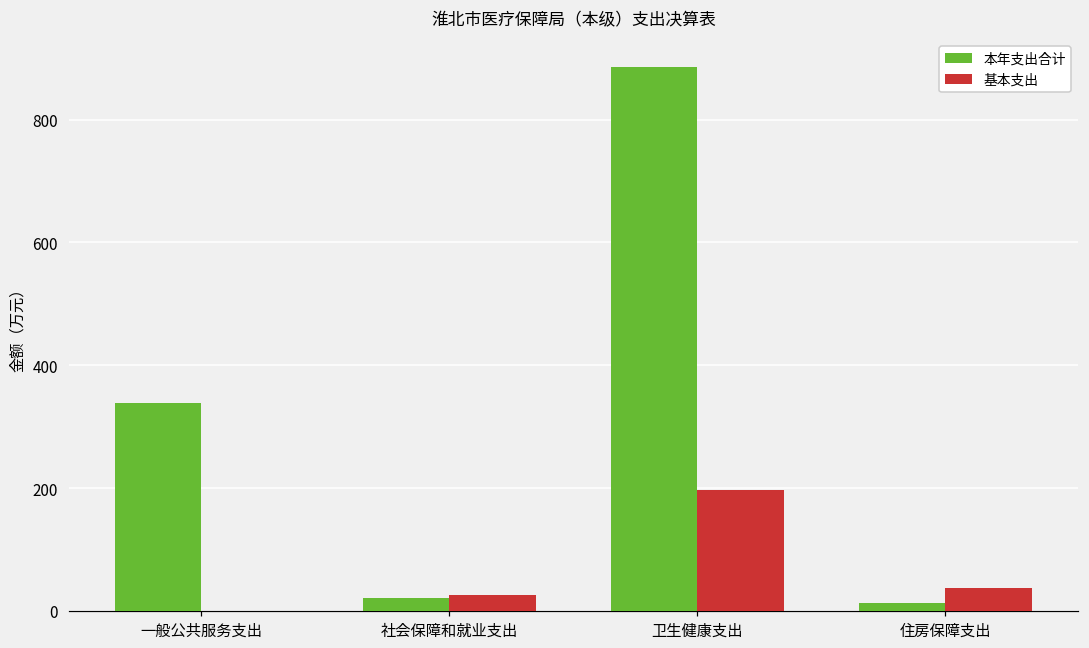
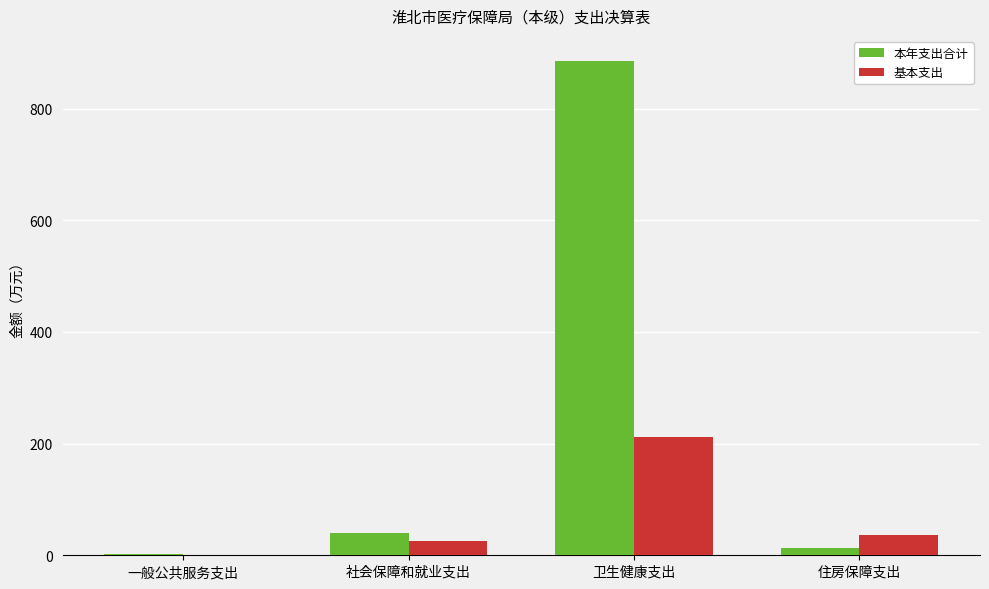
  {
    "本年支出合计": {
-     "一般公共服务支出": 340,
-     "社会保障和就业支出": 20,
+     "一般公共服务支出": 0,
+     "社会保障和就业支出": 40,
      "卫生健康支出": 890,
      "住房保障支出": 10
    },
    "基本支出": {
      "一般公共服务支出": 0,
      "社会保障和就业支出": 30,
-     "卫生健康支出": 200,
+     "卫生健康支出": 210,
      "住房保障支出": 40
    }
  }
